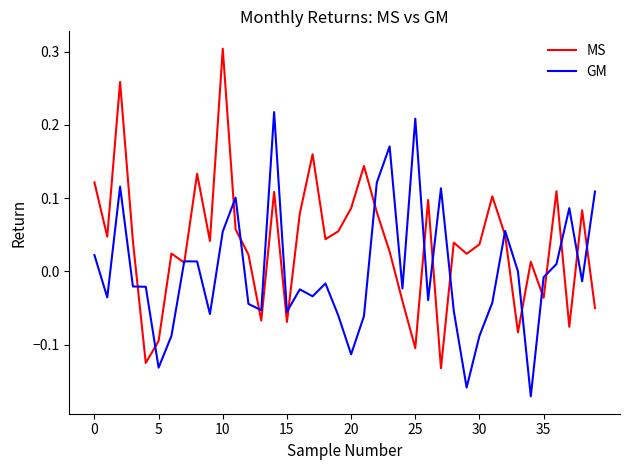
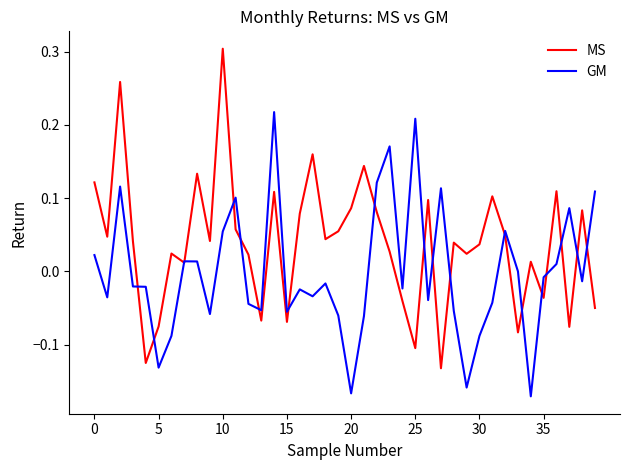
  {
    "MS": {
      "0": 0.12,
-     "5": -0.10,
+     "5": -0.08,
      "10": 0.30,
      "15": -0.07,
      "20": 0.09,
      "25": -0.10,
      "30": 0.04,
      "35": -0.04
    },
    "GM": {
      "0": 0.02,
      "5": -0.13,
      "10": 0.05,
      "15": -0.06,
-     "20": -0.11,
+     "20": -0.17,
      "25": 0.21,
      "30": -0.09,
      "35": -0.01
    }
  }
